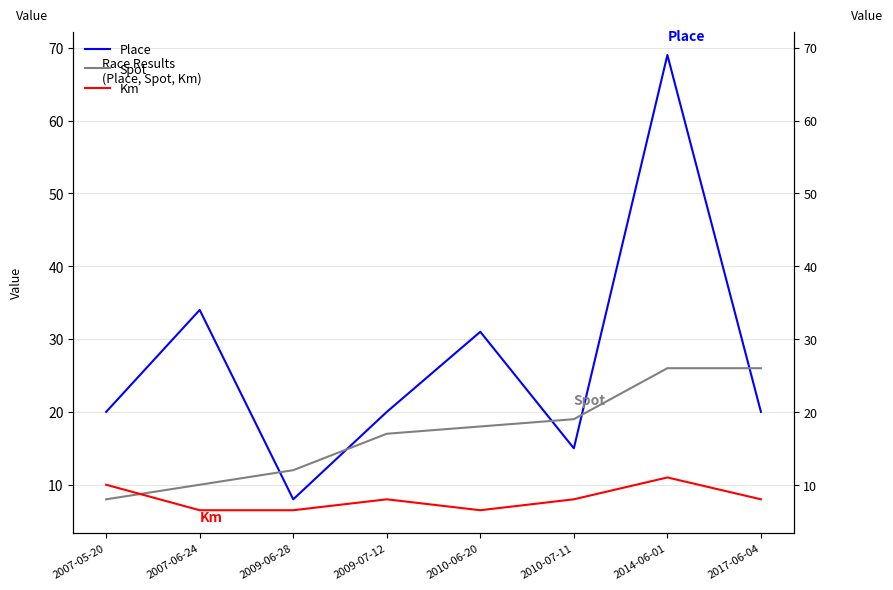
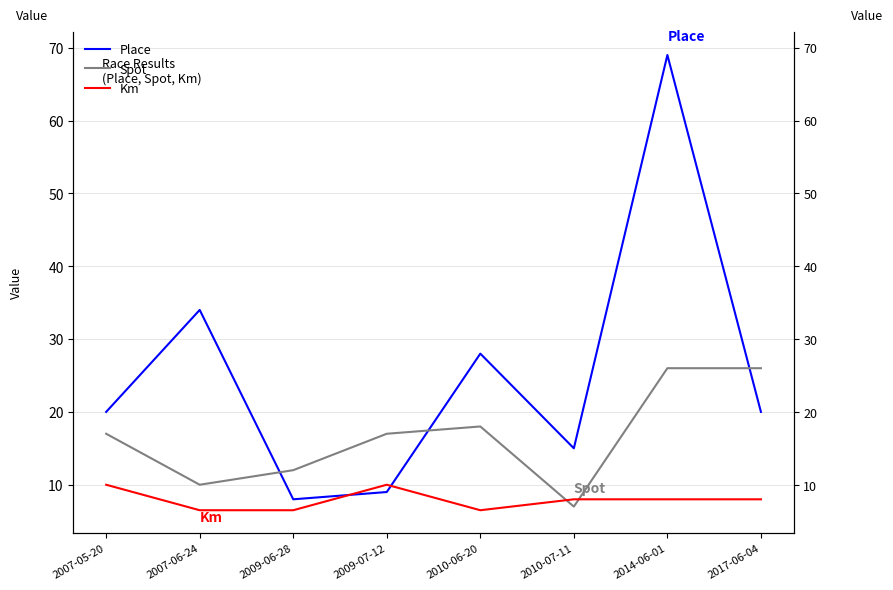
  {
    "Place": {
      "2007-05-20": 20,
      "2007-06-24": 34,
      "2009-06-28": 8,
-     "2009-07-12": 20,
-     "2010-06-20": 31,
+     "2009-07-12": 9,
+     "2010-06-20": 28,
      "2010-07-11": 15,
      "2014-06-01": 69,
      "2017-06-04": 20
    },
    "Spot": {
-     "2007-05-20": 8,
+     "2007-05-20": 17,
      "2007-06-24": 10,
      "2009-06-28": 12,
      "2009-07-12": 17,
      "2010-06-20": 18,
-     "2010-07-11": 19,
+     "2010-07-11": 7,
      "2014-06-01": 26,
      "2017-06-04": 26
    },
    "Km": {
      "2007-05-20": 10,
      "2007-06-24": 7,
      "2009-06-28": 7,
-     "2009-07-12": 8,
+     "2009-07-12": 10,
      "2010-06-20": 7,
      "2010-07-11": 8,
-     "2014-06-01": 11,
+     "2014-06-01": 8,
      "2017-06-04": 8
    }
  }
